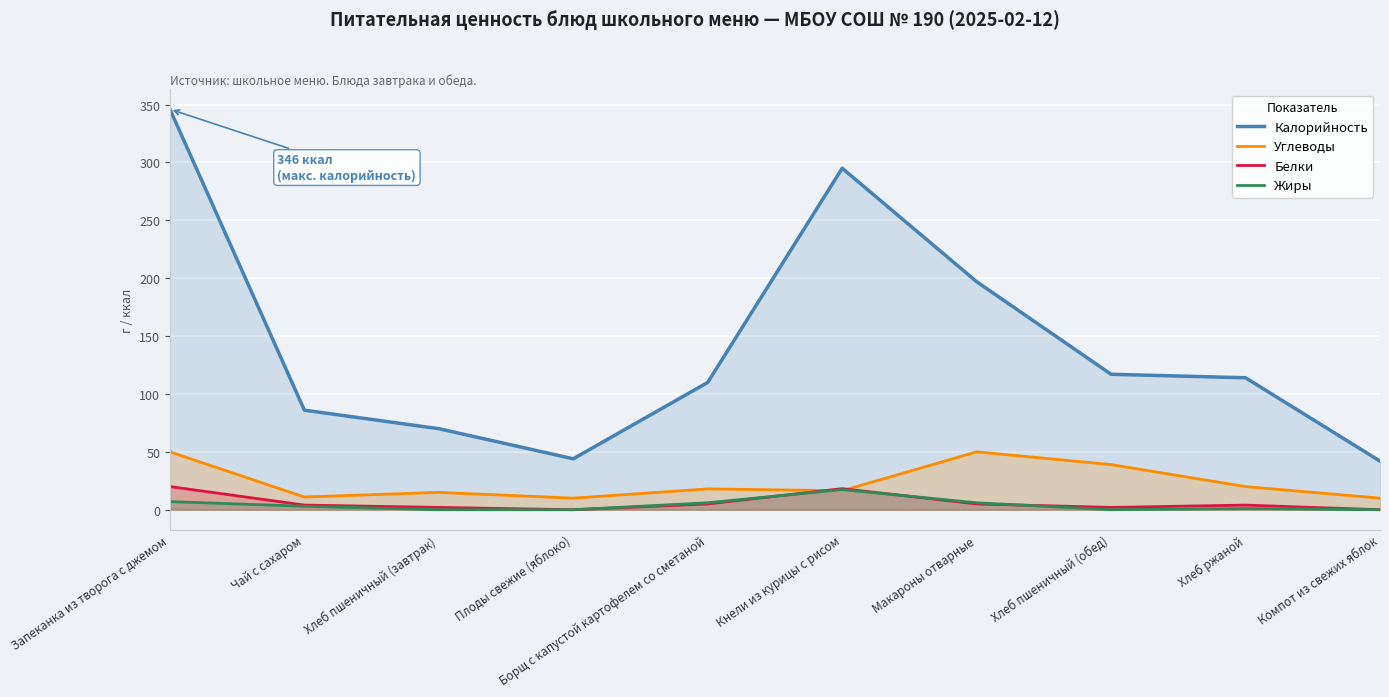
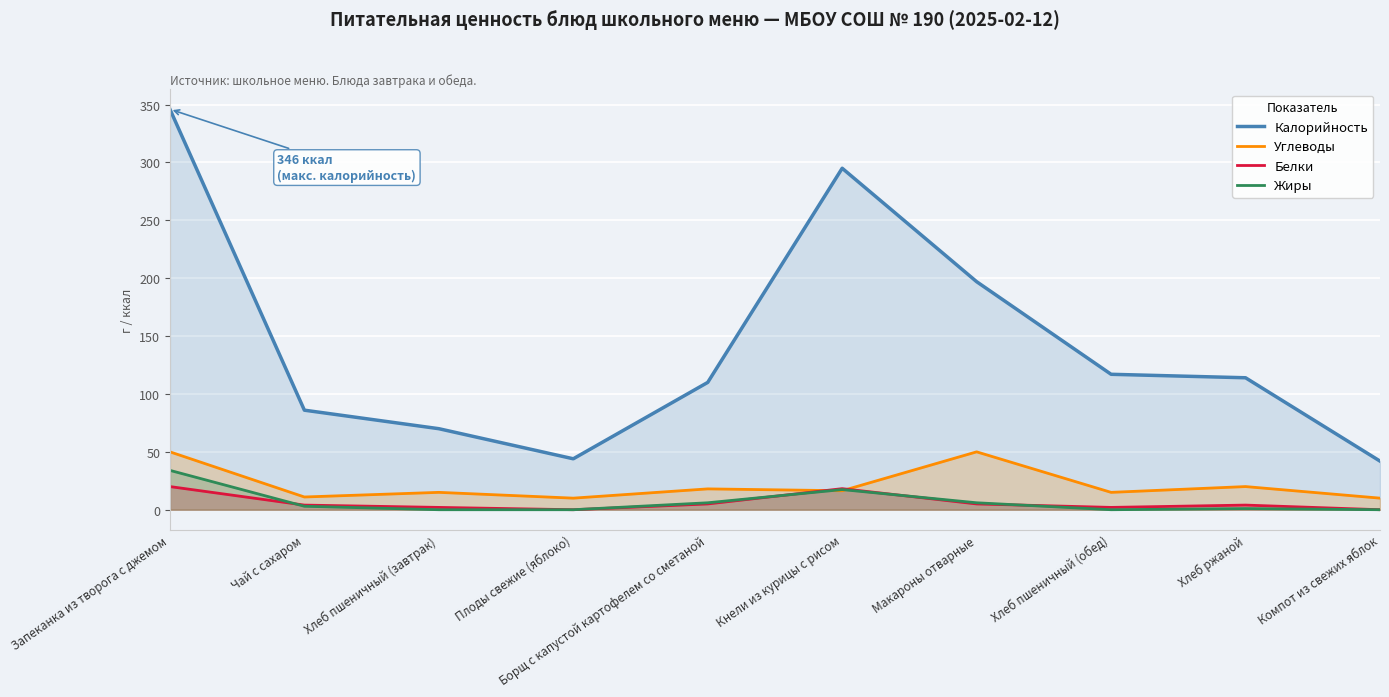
  {
    "Калорийность": {
      "Чай с сахаром": 86,
      "Хлеб пшеничный (завтрак)": 70,
      "Плоды свежие (яблоко)": 44,
      "Борщ с капустой картофелем со сметаной": 110,
      "Кнели из курицы с рисом": 295,
      "Макароны отварные": 197,
      "Хлеб пшеничный (обед)": 117,
      "Хлеб ржаной": 114,
      "Компот из свежих яблок": 42
    },
    "Углеводы": {
      "Запеканка из творога с джемом": 50,
      "Чай с сахаром": 11,
      "Хлеб пшеничный (завтрак)": 15,
      "Плоды свежие (яблоко)": 10,
      "Борщ с капустой картофелем со сметаной": 18,
      "Макароны отварные": 50,
-     "Хлеб пшеничный (обед)": 39,
+     "Хлеб пшеничный (обед)": 15,
      "Хлеб ржаной": 20,
      "Компот из свежих яблок": 10
    },
    "Белки": {
      "Запеканка из творога с джемом": 20,
      "Хлеб ржаной": 4
    },
    "Жиры": {
-     "Запеканка из творога с джемом": 7,
+     "Запеканка из творога с джемом": 34,
      "Хлеб ржаной": 1
    }
  }
